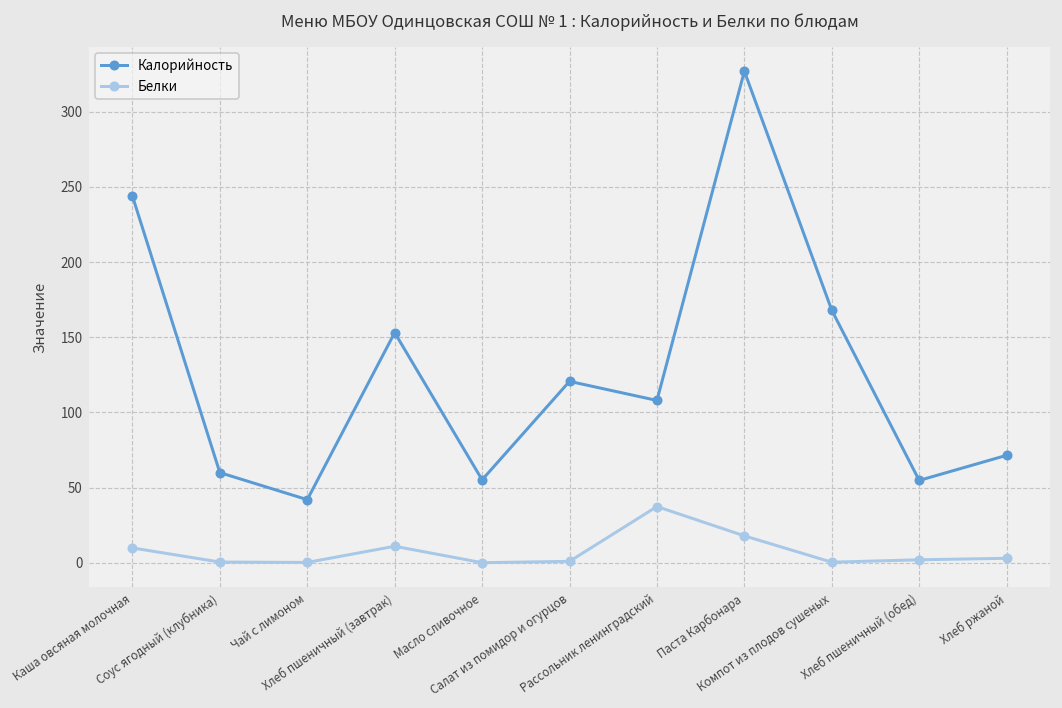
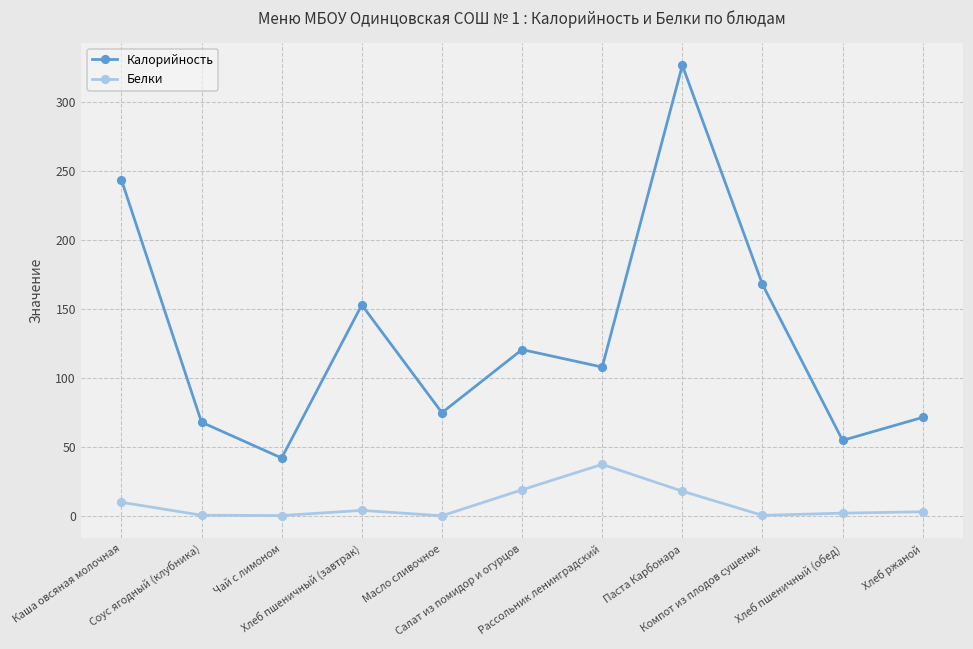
  {
    "Калорийность": {
      "Каша овсяная молочная": 244,
-     "Соус ягодный (клубника)": 60,
+     "Соус ягодный (клубника)": 68,
      "Чай с лимоном": 42,
      "Хлеб пшеничный (завтрак)": 153,
-     "Масло сливочное": 55,
+     "Масло сливочное": 75,
      "Салат из помидор и огурцов": 121,
      "Рассольник ленинградский": 108,
      "Паста Карбонара": 327,
      "Компот из плодов сушеных": 168,
      "Хлеб пшеничный (обед)": 55,
      "Хлеб ржаной": 72
    },
    "Белки": {
      "Каша овсяная молочная": 10,
      "Соус ягодный (клубника)": 1,
      "Чай с лимоном": 0,
-     "Хлеб пшеничный (завтрак)": 11,
+     "Хлеб пшеничный (завтрак)": 4,
      "Масло сливочное": 0,
-     "Салат из помидор и огурцов": 1,
+     "Салат из помидор и огурцов": 19,
      "Рассольник ленинградский": 37,
      "Паста Карбонара": 18,
      "Компот из плодов сушеных": 0,
      "Хлеб пшеничный (обед)": 2,
      "Хлеб ржаной": 3
    }
  }
